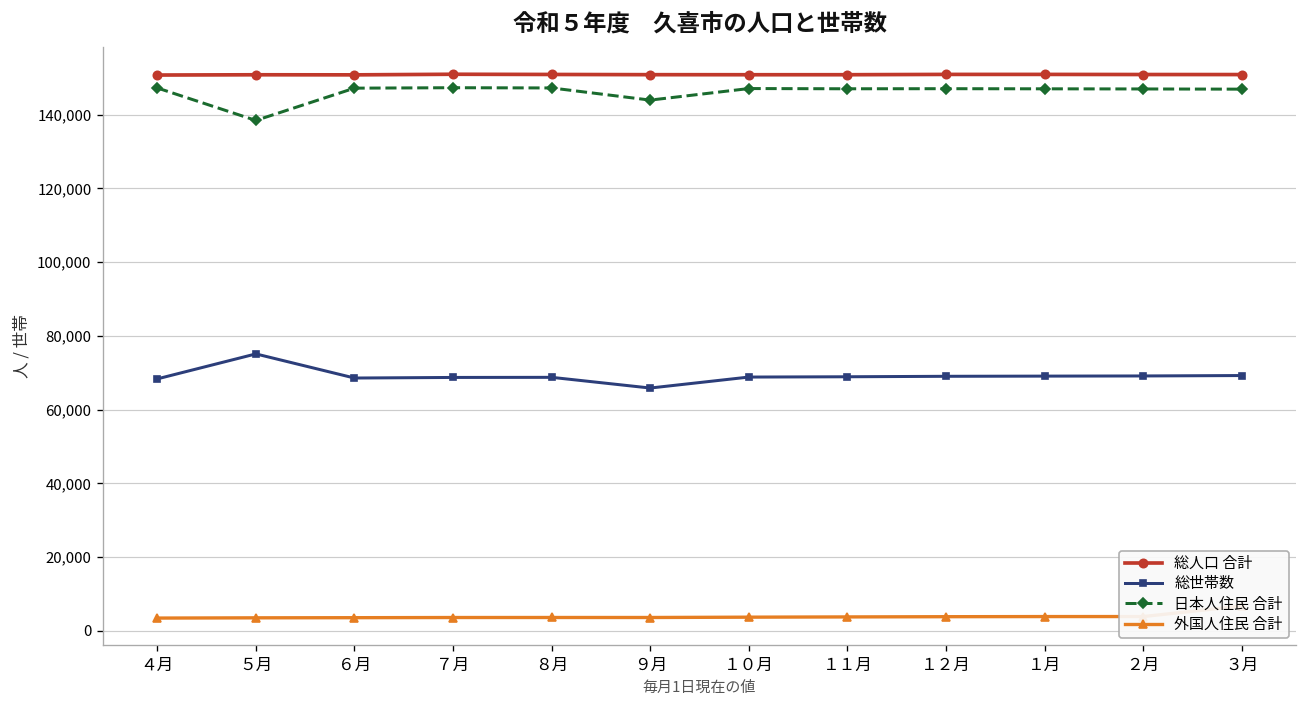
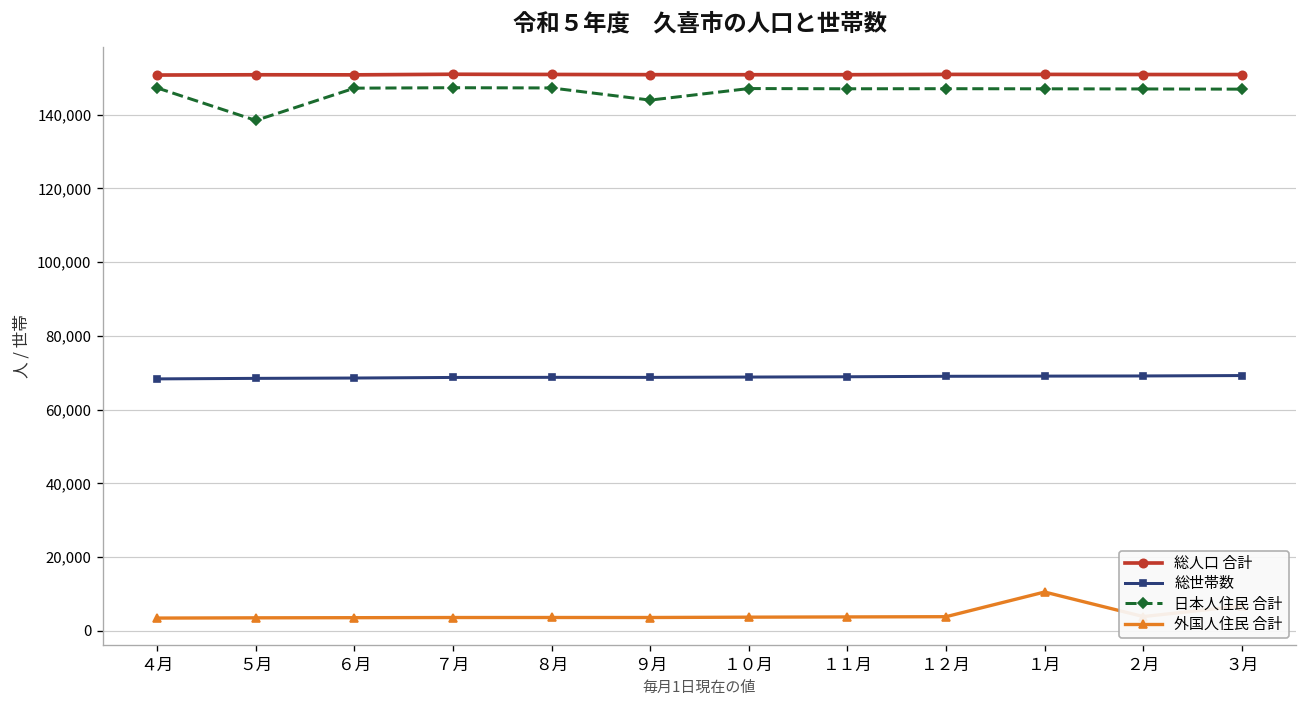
  {
    "総人口 合計": {
      "４月": "151,000",
      "５月": "151,000",
      "６月": "151,000",
      "７月": "151,000",
      "８月": "151,000",
      "９月": "151,000",
      "１０月": "151,000",
      "１１月": "151,000",
      "１２月": "151,000",
      "１月": "151,000",
      "２月": "151,000",
      "３月": "151,000"
    },
    "総世帯数": {
      "４月": "68,000",
-     "５月": "75,000",
+     "５月": "68,000",
      "６月": "69,000",
      "７月": "69,000",
      "８月": "69,000",
-     "９月": "66,000",
+     "９月": "69,000",
      "１０月": "69,000",
      "１１月": "69,000",
      "１２月": "69,000",
      "１月": "69,000",
      "２月": "69,000",
      "３月": "69,000"
    },
    "日本人住民 合計": {
      "４月": "147,000",
      "５月": "138,000",
      "６月": "147,000",
      "７月": "147,000",
      "８月": "147,000",
      "９月": "144,000",
      "１０月": "147,000",
      "１１月": "147,000",
      "１２月": "147,000",
      "１月": "147,000",
      "２月": "147,000",
      "３月": "147,000"
    },
    "外国人住民 合計": {
      "４月": "4,000",
      "５月": "4,000",
      "６月": "4,000",
      "７月": "4,000",
      "８月": "4,000",
      "９月": "4,000",
      "１０月": "4,000",
      "１１月": "4,000",
      "１２月": "4,000",
-     "１月": "4,000"
+     "１月": "11,000"
    }
  }
